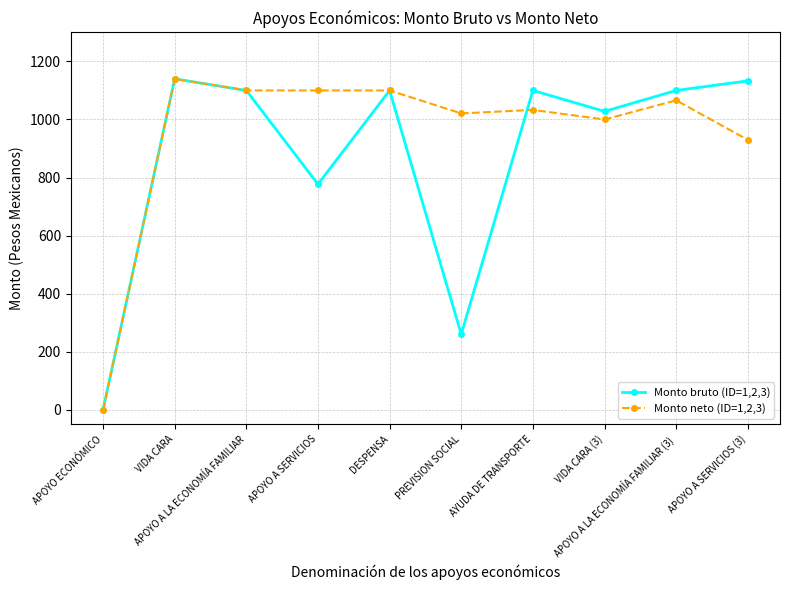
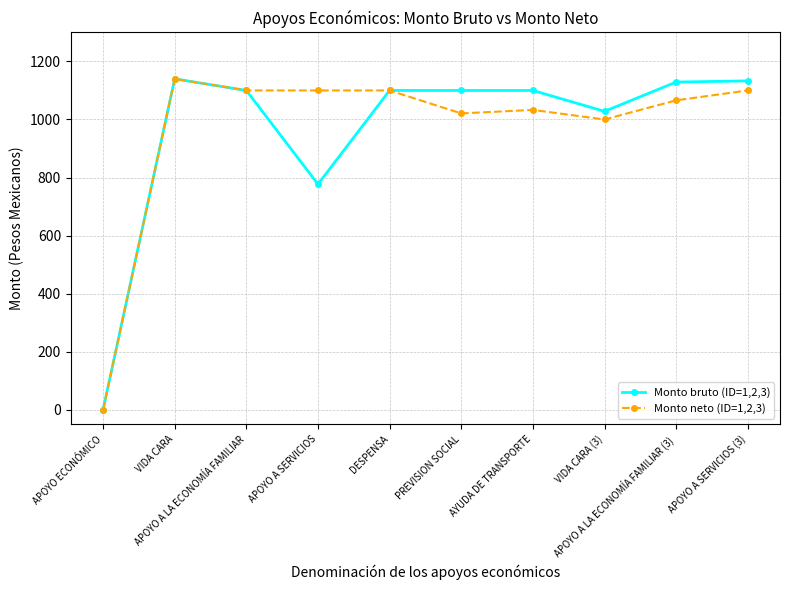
  {
    "Monto bruto (ID=1,2,3)": {
      "APOYO A SERVICIOS": 780,
-     "PREVISION SOCIAL": 260,
+     "PREVISION SOCIAL": 1100,
      "AYUDA DE TRANSPORTE": 1100,
      "VIDA CARA (3)": 1030,
-     "APOYO A LA ECONOMÍA FAMILIAR (3)": 1100,
+     "APOYO A LA ECONOMÍA FAMILIAR (3)": 1130,
      "APOYO A SERVICIOS (3)": 1130
    },
    "Monto neto (ID=1,2,3)": {
      "APOYO A SERVICIOS": 1100,
      "PREVISION SOCIAL": 1020,
      "AYUDA DE TRANSPORTE": 1030,
      "VIDA CARA (3)": 1000,
      "APOYO A LA ECONOMÍA FAMILIAR (3)": 1070,
-     "APOYO A SERVICIOS (3)": 930
+     "APOYO A SERVICIOS (3)": 1100
    }
  }
